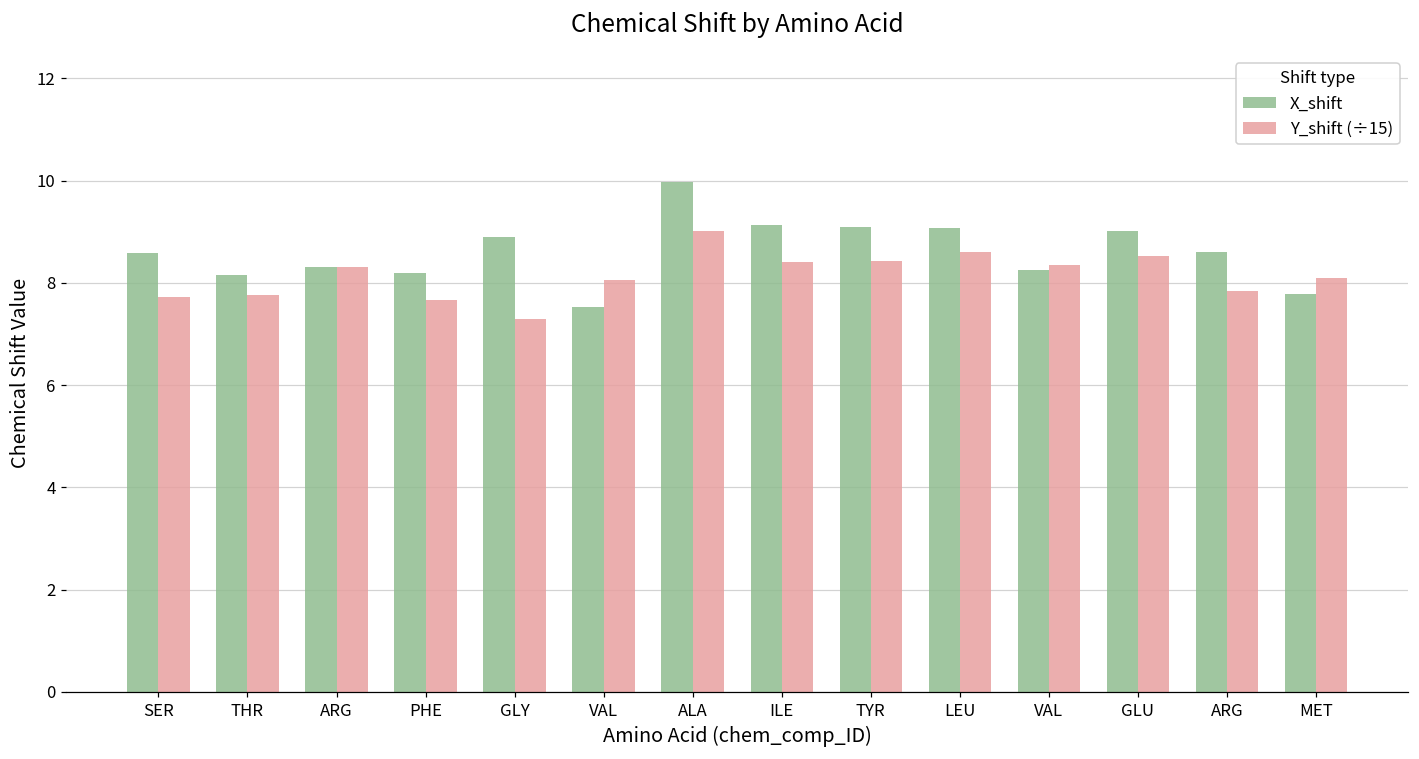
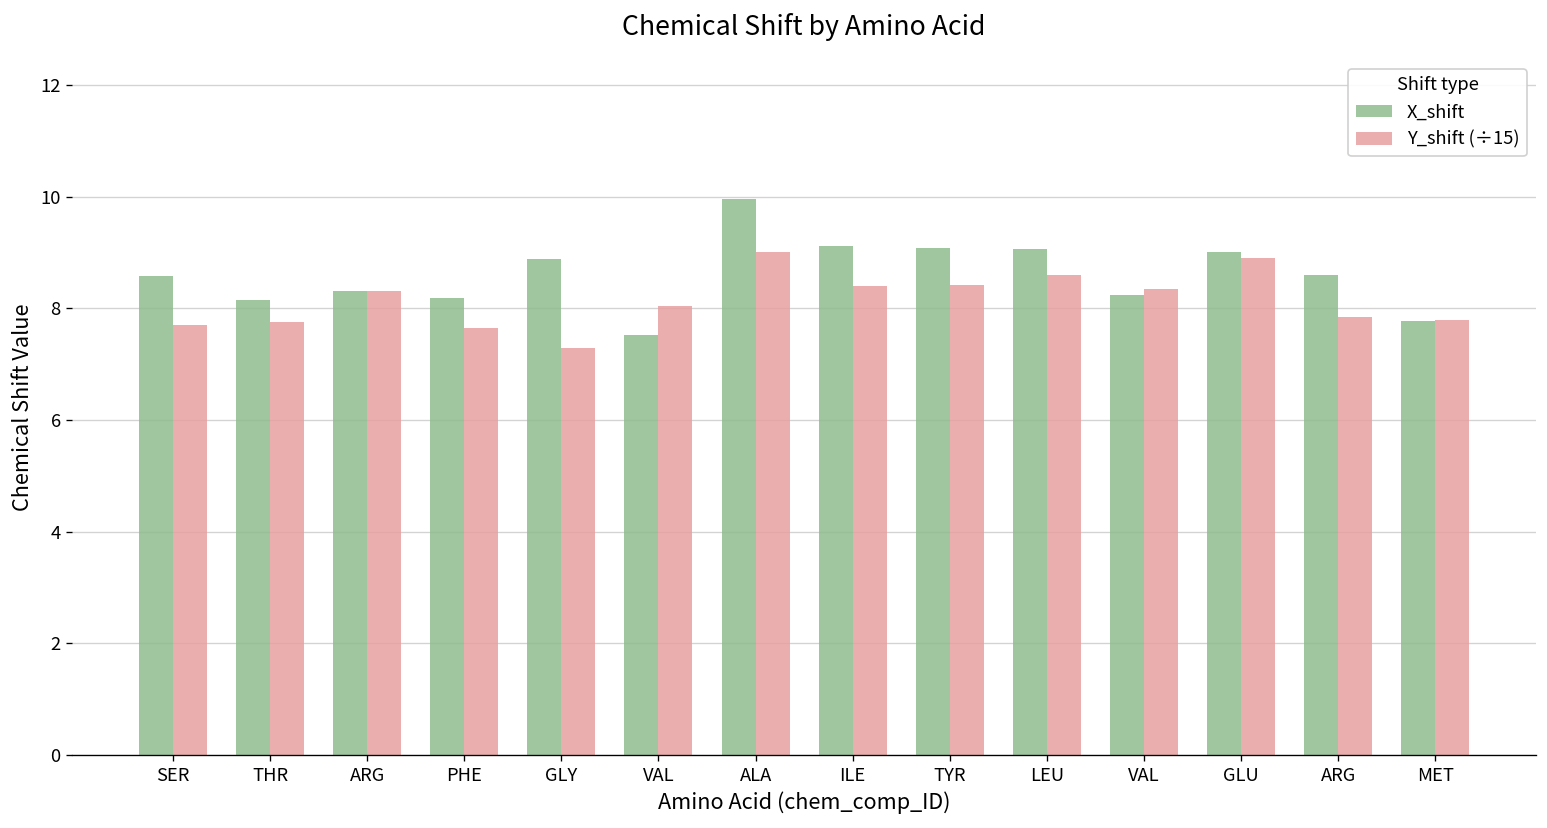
  {
    "X_shift": {
      "SER": 8.6,
      "THR": 8.2,
      "PHE": 8.2,
      "GLY": 8.9,
      "ALA": 10.0,
      "ILE": 9.1,
      "TYR": 9.1,
      "LEU": 9.1,
      "GLU": 9.0,
      "MET": 7.8
    },
    "Y_shift (÷15)": {
      "SER": 7.7,
      "THR": 7.8,
      "PHE": 7.7,
      "GLY": 7.3,
      "ALA": 9.0,
      "ILE": 8.4,
      "TYR": 8.4,
      "LEU": 8.6,
-     "GLU": 8.5,
-     "MET": 8.1
+     "GLU": 8.9,
+     "MET": 7.8
    }
  }
